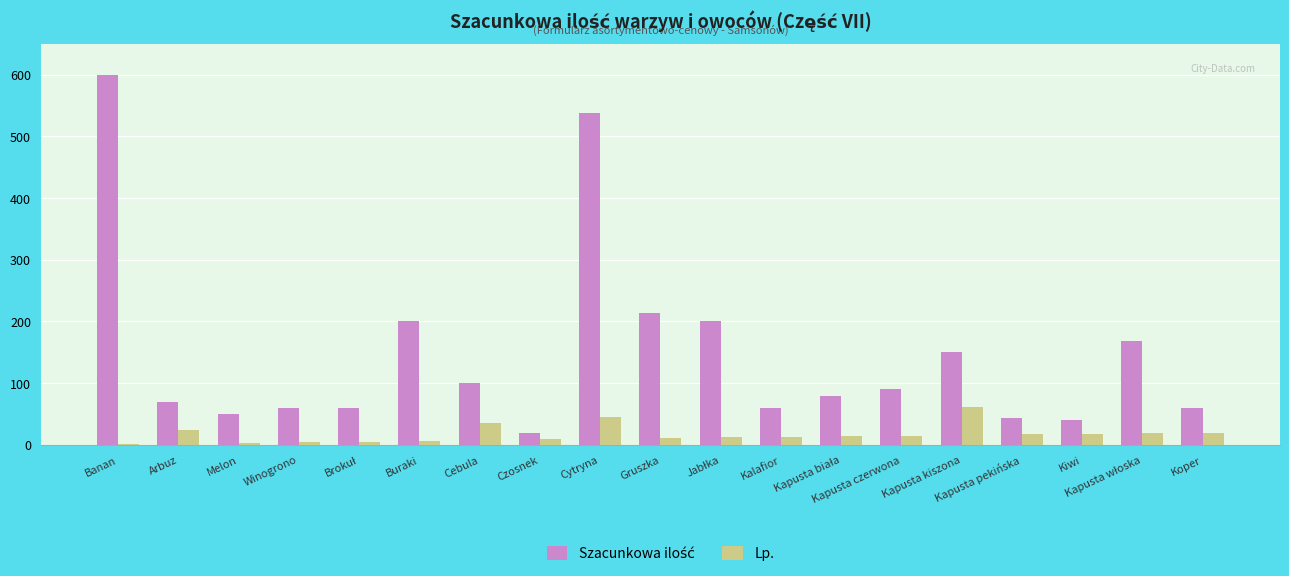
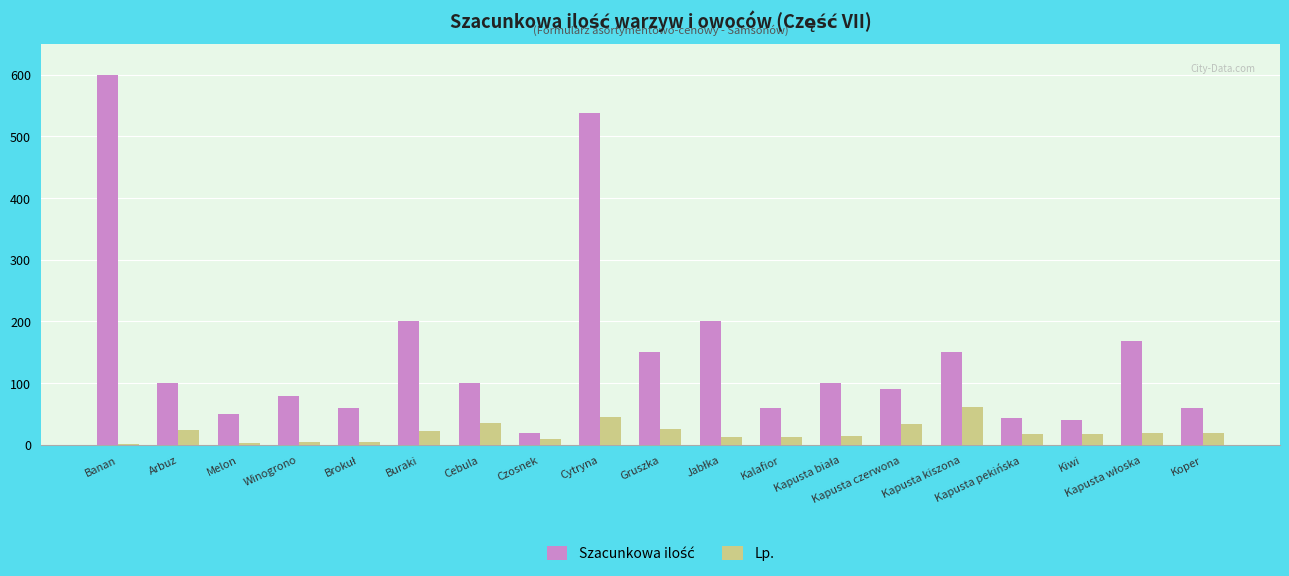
  {
    "Szacunkowa ilość": {
      "Banan": 600,
-     "Arbuz": 70,
+     "Arbuz": 100,
      "Melon": 50,
-     "Winogrono": 60,
+     "Winogrono": 80,
      "Brokuł": 60,
      "Buraki": 200,
      "Cebula": 100,
      "Czosnek": 20,
      "Cytryna": 540,
-     "Gruszka": 210,
+     "Gruszka": 150,
      "Jabłka": 200,
      "Kalafior": 60,
-     "Kapusta biała": 80,
+     "Kapusta biała": 100,
      "Kapusta czerwona": 90,
      "Kapusta kiszona": 150,
      "Kapusta pekińska": 40,
      "Kiwi": 40,
      "Kapusta włoska": 170,
      "Koper": 60
    },
    "Lp.": {
      "Arbuz": 20,
      "Brokuł": 10,
-     "Buraki": 10,
+     "Buraki": 20,
      "Cebula": 40,
      "Czosnek": 10,
      "Cytryna": 50,
-     "Gruszka": 10,
+     "Gruszka": 30,
      "Jabłka": 10,
      "Kalafior": 10,
      "Kapusta biała": 10,
-     "Kapusta czerwona": 20,
+     "Kapusta czerwona": 30,
      "Kapusta kiszona": 60,
      "Kapusta pekińska": 20,
      "Kiwi": 20,
      "Kapusta włoska": 20,
      "Koper": 20
    }
  }
